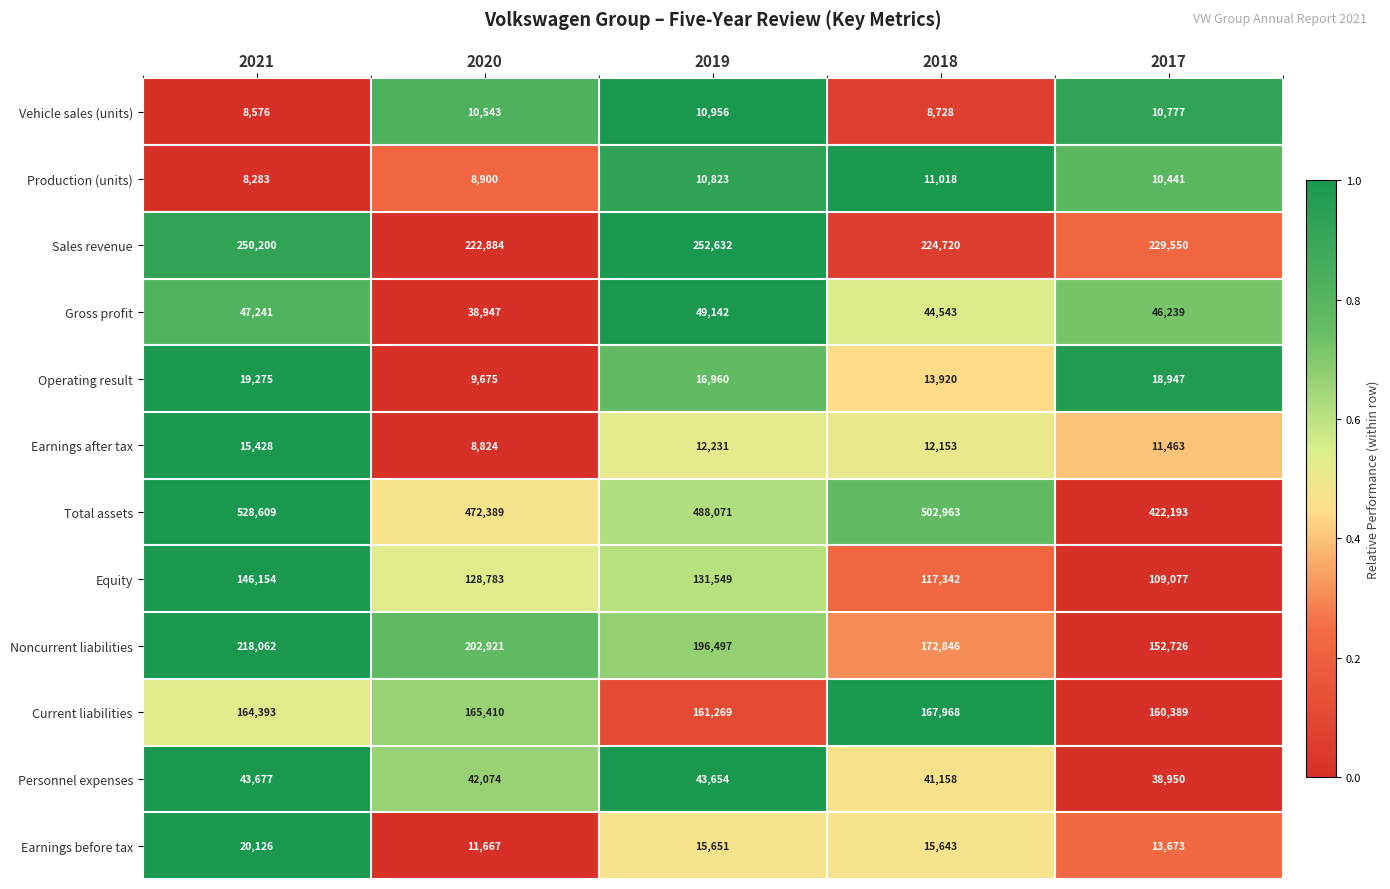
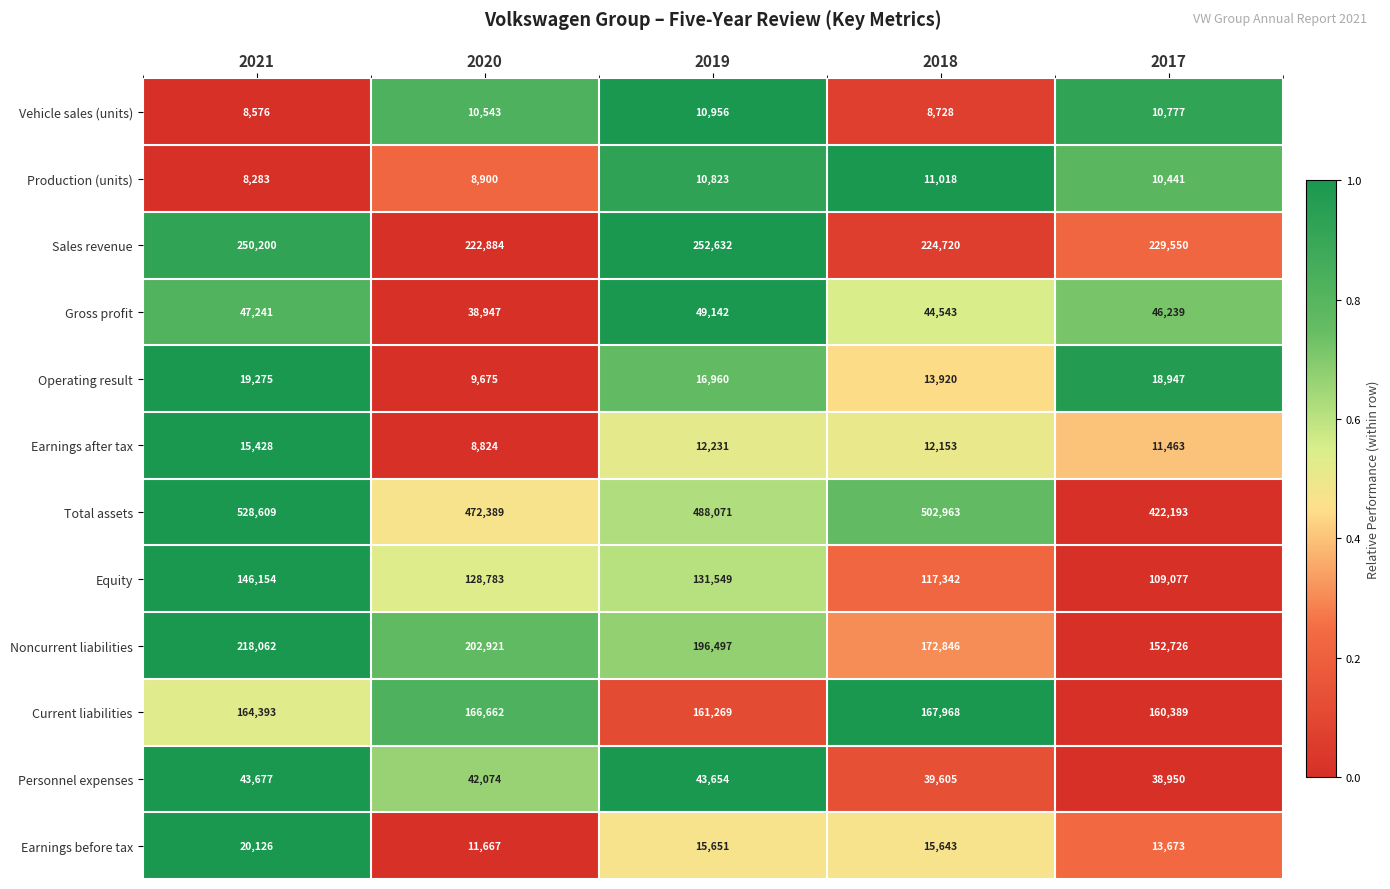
  {
    "Vehicle sales (units)": {
      "2021": "8,576",
      "2020": "10,543",
      "2019": "10,956",
      "2018": "8,728",
      "2017": "10,777"
    },
    "Production (units)": {
      "2021": "8,283",
      "2020": "8,900",
      "2019": "10,823",
      "2018": "11,018",
      "2017": "10,441"
    },
    "Sales revenue": {
      "2021": "250,200",
      "2020": "222,884",
      "2019": "252,632",
      "2018": "224,720",
      "2017": "229,550"
    },
    "Gross profit": {
      "2021": "47,241",
      "2020": "38,947",
      "2019": "49,142",
      "2018": "44,543",
      "2017": "46,239"
    },
    "Operating result": {
      "2021": "19,275",
      "2020": "9,675",
      "2019": "16,960",
      "2018": "13,920",
      "2017": "18,947"
    },
    "Earnings after tax": {
      "2021": "15,428",
      "2020": "8,824",
      "2019": "12,231",
      "2018": "12,153",
      "2017": "11,463"
    },
    "Total assets": {
      "2021": "528,609",
      "2020": "472,389",
      "2019": "488,071",
      "2018": "502,963",
      "2017": "422,193"
    },
    "Equity": {
      "2021": "146,154",
      "2020": "128,783",
      "2019": "131,549",
      "2018": "117,342",
      "2017": "109,077"
    },
    "Noncurrent liabilities": {
      "2021": "218,062",
      "2020": "202,921",
      "2019": "196,497",
      "2018": "172,846",
      "2017": "152,726"
    },
    "Current liabilities": {
      "2021": "164,393",
-     "2020": "165,410",
+     "2020": "166,662",
      "2019": "161,269",
      "2018": "167,968",
      "2017": "160,389"
    },
    "Personnel expenses": {
      "2021": "43,677",
      "2020": "42,074",
      "2019": "43,654",
-     "2018": "41,158",
+     "2018": "39,605",
      "2017": "38,950"
    },
    "Earnings before tax": {
      "2021": "20,126",
      "2020": "11,667",
      "2019": "15,651",
      "2018": "15,643",
      "2017": "13,673"
    }
  }
